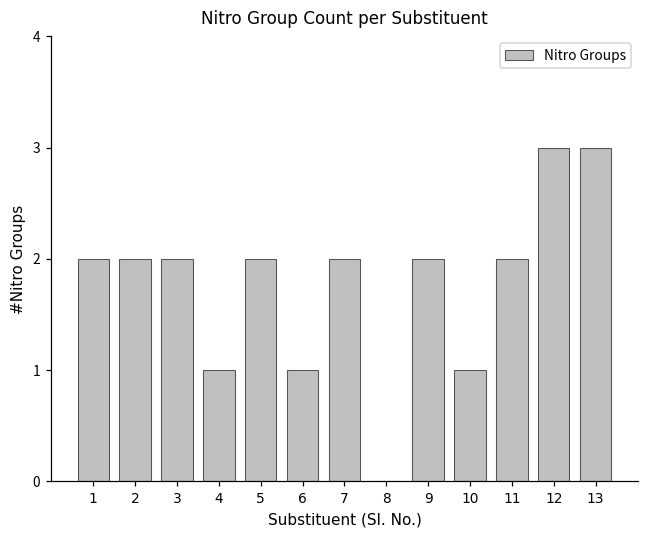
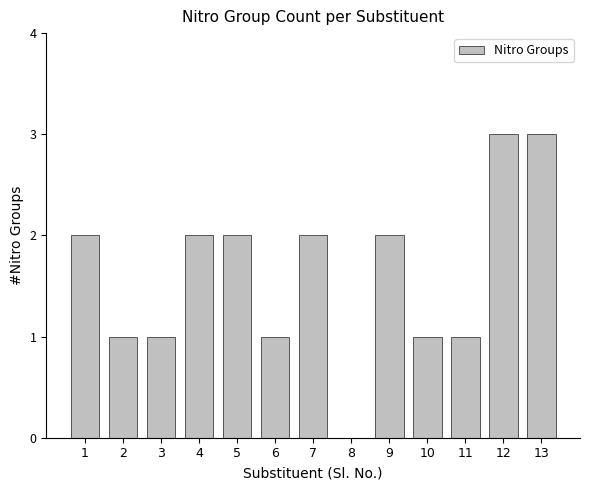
  {
    "1": 2,
-   "2": 2,
-   "3": 2,
-   "4": 1,
+   "2": 1,
+   "3": 1,
+   "4": 2,
    "5": 2,
    "6": 1,
    "7": 2,
    "8": 0,
    "9": 2,
    "10": 1,
-   "11": 2,
+   "11": 1,
    "12": 3,
    "13": 3
  }
